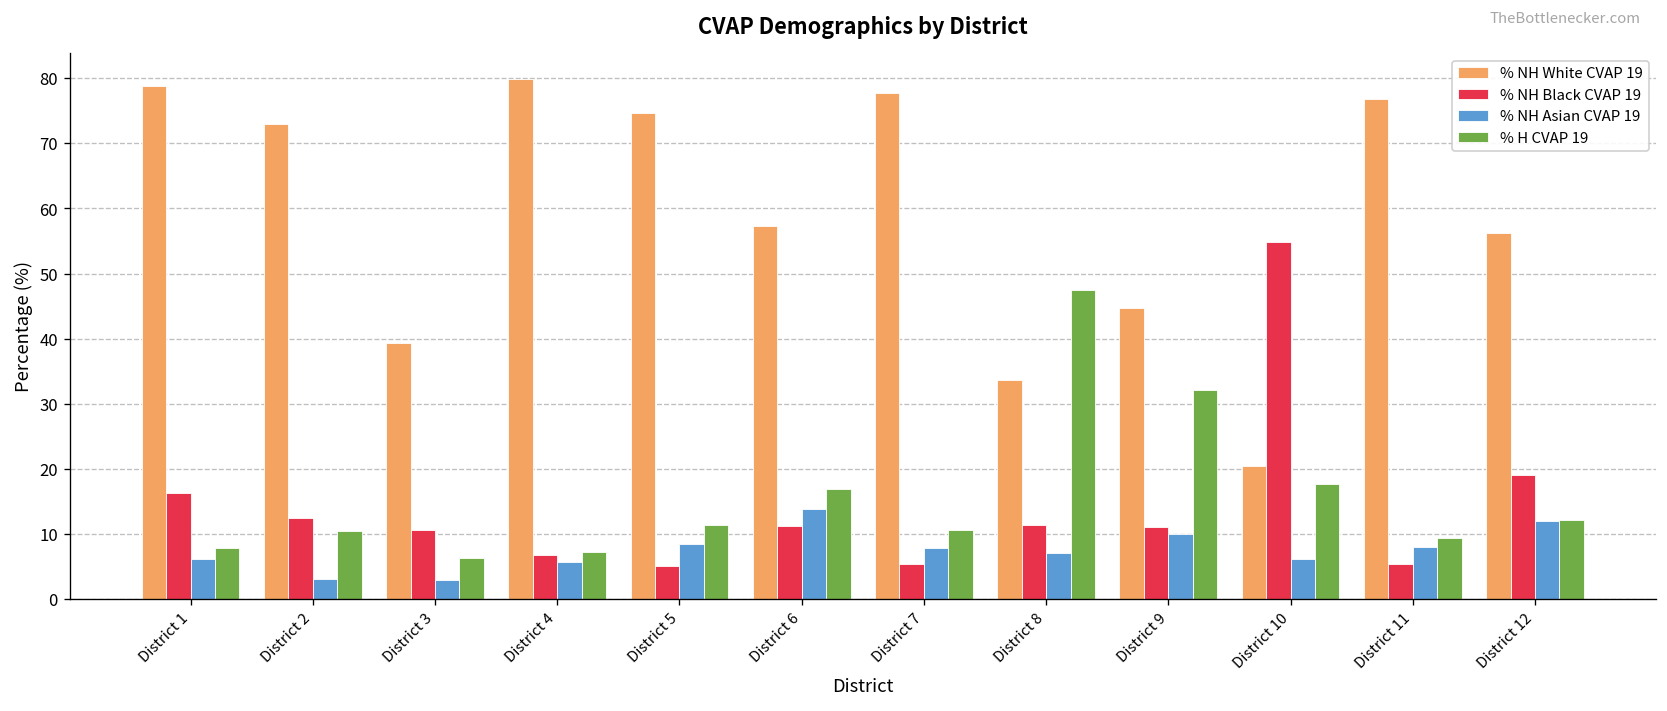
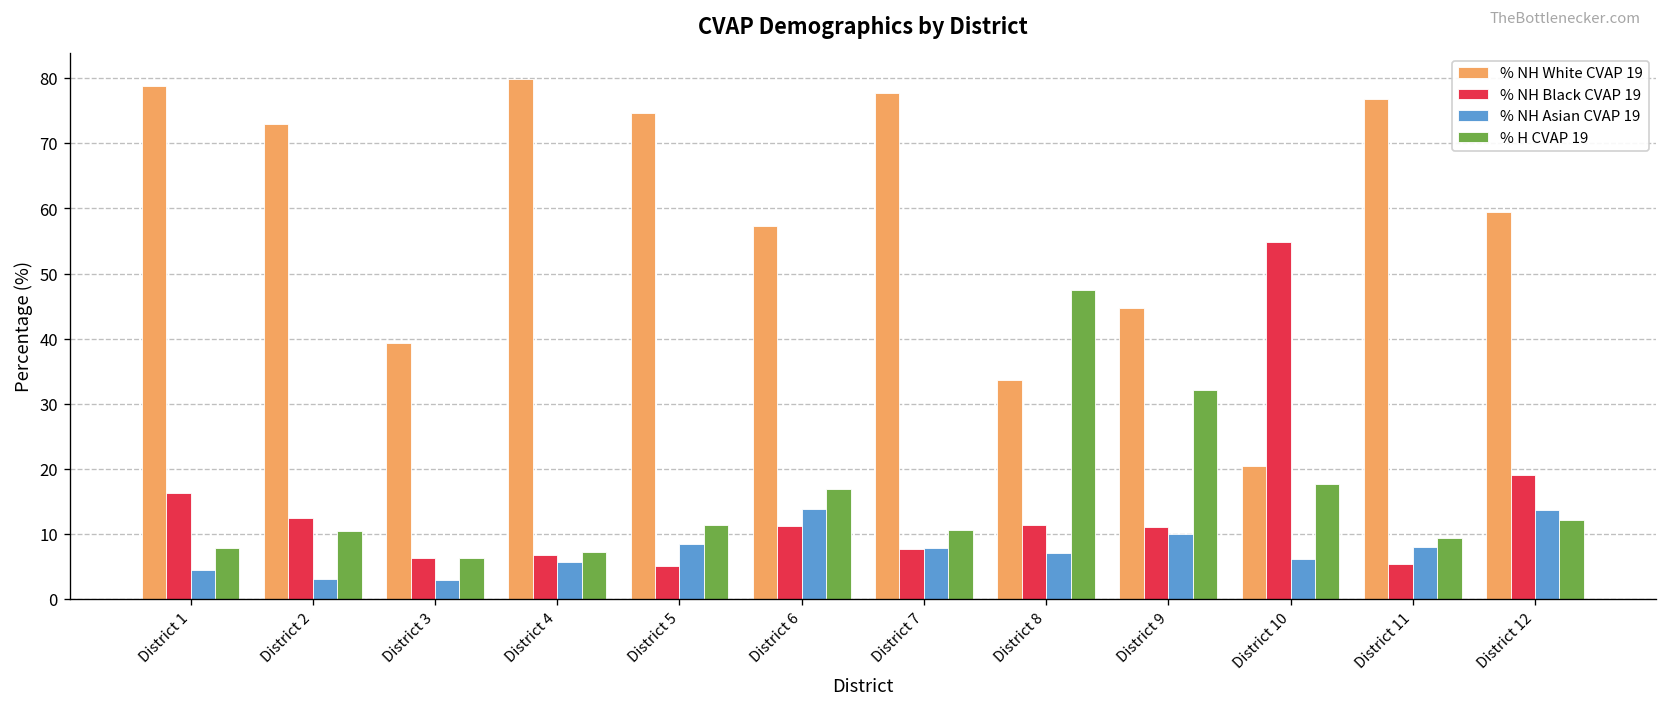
  {
    "% NH White CVAP 19": {
      "District 1": 79,
      "District 2": 73,
      "District 3": 39,
      "District 4": 80,
      "District 5": 75,
      "District 6": 57,
      "District 7": 78,
      "District 8": 34,
      "District 9": 45,
      "District 10": 21,
      "District 11": 77,
-     "District 12": 56
+     "District 12": 59
    },
    "% NH Black CVAP 19": {
      "District 1": 16,
      "District 2": 13,
-     "District 3": 11,
+     "District 3": 6,
      "District 4": 7,
      "District 5": 5,
      "District 6": 11,
-     "District 7": 5,
+     "District 7": 8,
      "District 8": 11,
      "District 9": 11,
      "District 10": 55,
      "District 11": 5,
      "District 12": 19
    },
    "% NH Asian CVAP 19": {
-     "District 1": 6,
+     "District 1": 5,
      "District 2": 3,
      "District 3": 3,
      "District 4": 6,
      "District 5": 8,
      "District 6": 14,
      "District 7": 8,
      "District 8": 7,
      "District 9": 10,
      "District 10": 6,
      "District 11": 8,
-     "District 12": 12
+     "District 12": 14
    },
    "% H CVAP 19": {
      "District 1": 8,
      "District 2": 10,
      "District 3": 6,
      "District 4": 7,
      "District 5": 11,
      "District 6": 17,
      "District 7": 11,
      "District 8": 47,
      "District 9": 32,
      "District 10": 18,
      "District 11": 9,
      "District 12": 12
    }
  }
